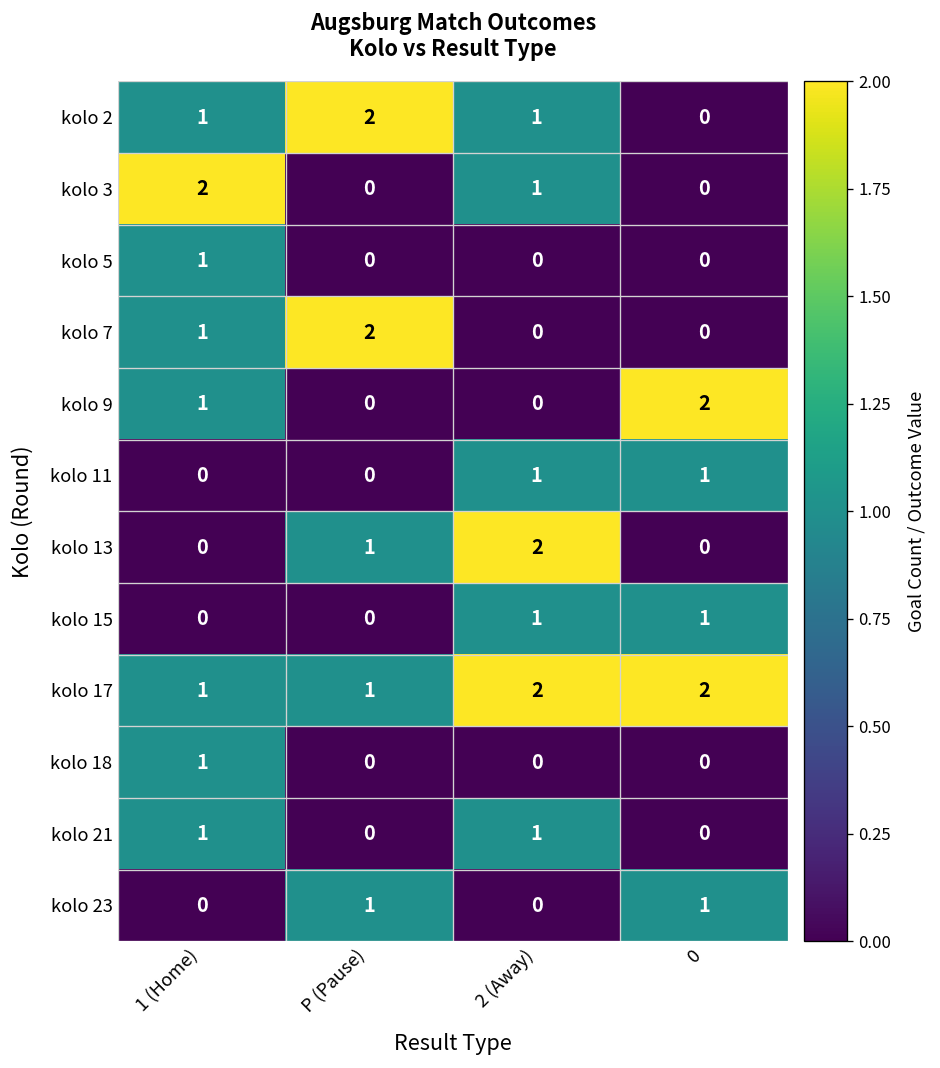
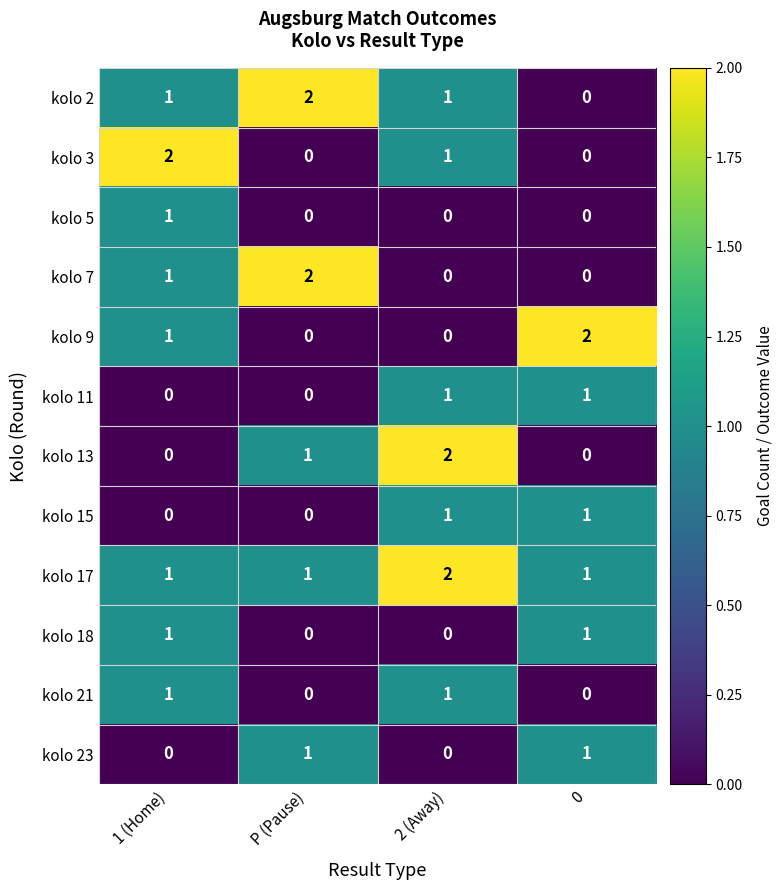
  {
    "kolo 2": {
      "1 (Home)": 1,
      "P (Pause)": 2,
      "2 (Away)": 1,
      "0": 0
    },
    "kolo 3": {
      "1 (Home)": 2,
      "P (Pause)": 0,
      "2 (Away)": 1,
      "0": 0
    },
    "kolo 5": {
      "1 (Home)": 1,
      "P (Pause)": 0,
      "2 (Away)": 0,
      "0": 0
    },
    "kolo 7": {
      "1 (Home)": 1,
      "P (Pause)": 2,
      "2 (Away)": 0,
      "0": 0
    },
    "kolo 9": {
      "1 (Home)": 1,
      "P (Pause)": 0,
      "2 (Away)": 0,
      "0": 2
    },
    "kolo 11": {
      "1 (Home)": 0,
      "P (Pause)": 0,
      "2 (Away)": 1,
      "0": 1
    },
    "kolo 13": {
      "1 (Home)": 0,
      "P (Pause)": 1,
      "2 (Away)": 2,
      "0": 0
    },
    "kolo 15": {
      "1 (Home)": 0,
      "P (Pause)": 0,
      "2 (Away)": 1,
      "0": 1
    },
    "kolo 17": {
      "1 (Home)": 1,
      "P (Pause)": 1,
      "2 (Away)": 2,
-     "0": 2
+     "0": 1
    },
    "kolo 18": {
      "1 (Home)": 1,
      "P (Pause)": 0,
      "2 (Away)": 0,
-     "0": 0
+     "0": 1
    },
    "kolo 21": {
      "1 (Home)": 1,
      "P (Pause)": 0,
      "2 (Away)": 1,
      "0": 0
    },
    "kolo 23": {
      "1 (Home)": 0,
      "P (Pause)": 1,
      "2 (Away)": 0,
      "0": 1
    }
  }
